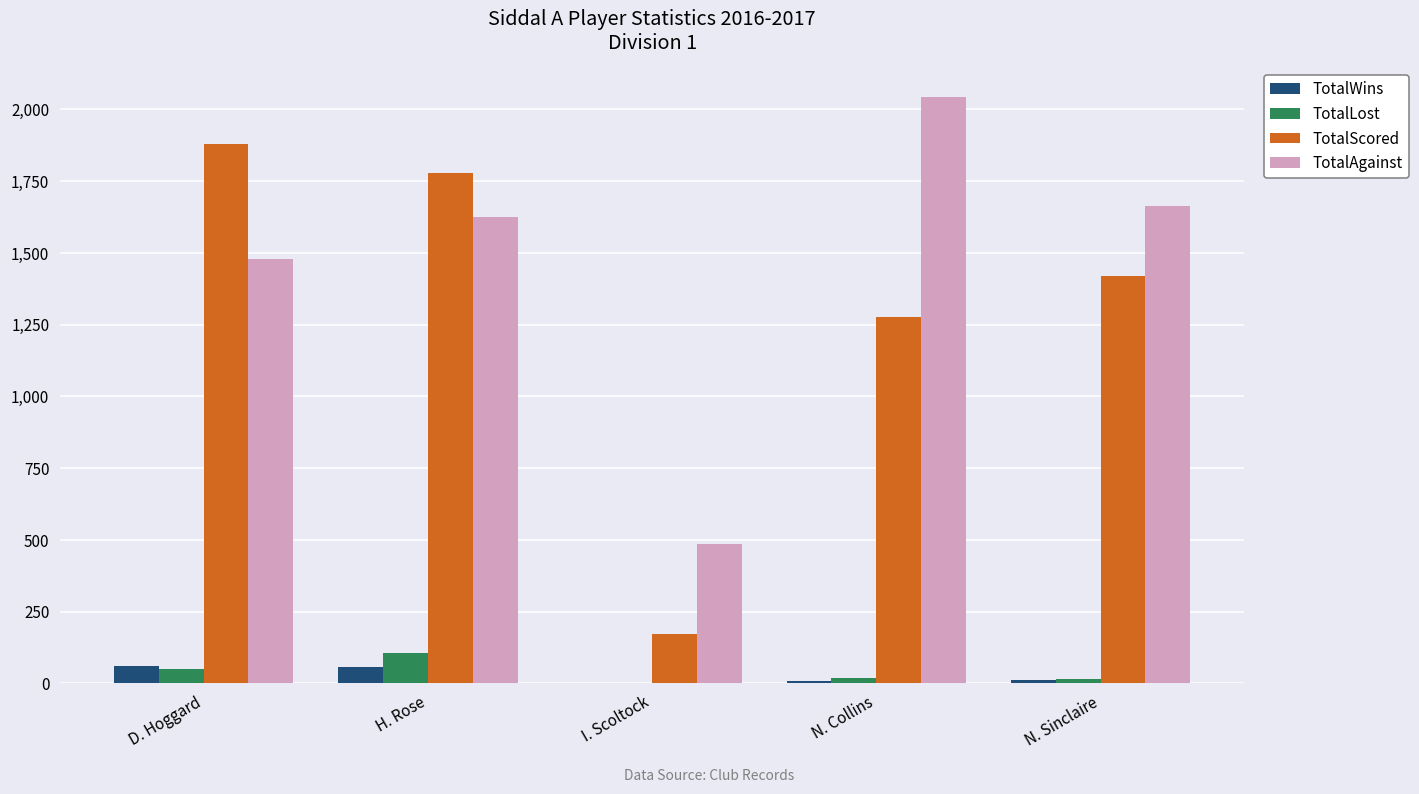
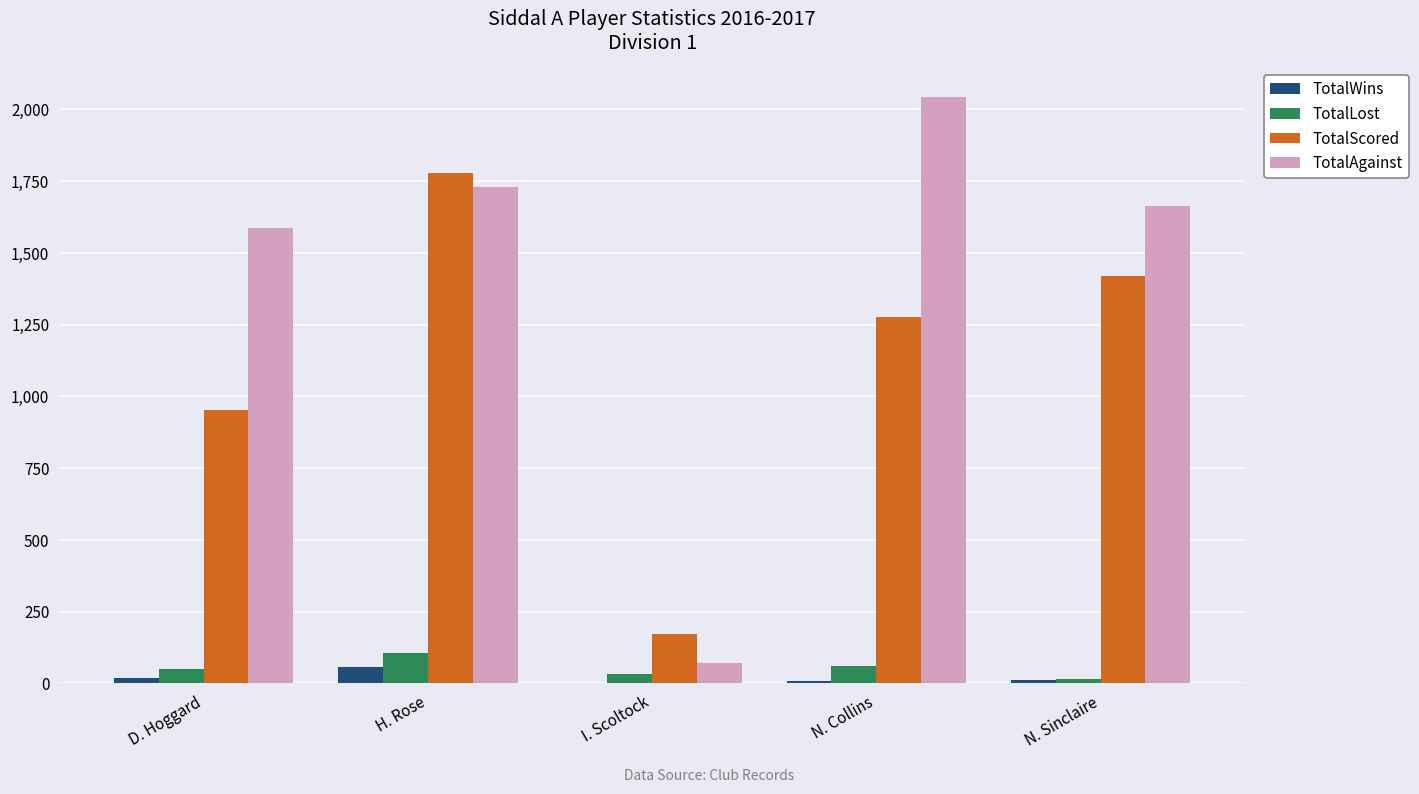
  {
    "TotalWins": {
-     "D. Hoggard": "60",
+     "D. Hoggard": "20",
      "H. Rose": "60",
      "I. Scoltock": "0",
      "N. Collins": "10",
      "N. Sinclaire": "10"
    },
    "TotalLost": {
      "D. Hoggard": "50",
      "H. Rose": "110",
-     "I. Scoltock": "0",
-     "N. Collins": "20",
+     "I. Scoltock": "30",
+     "N. Collins": "60",
      "N. Sinclaire": "20"
    },
    "TotalScored": {
-     "D. Hoggard": "1,880",
+     "D. Hoggard": "950",
      "H. Rose": "1,780",
      "I. Scoltock": "170",
      "N. Collins": "1,280",
      "N. Sinclaire": "1,420"
    },
    "TotalAgainst": {
-     "D. Hoggard": "1,480",
-     "H. Rose": "1,630",
-     "I. Scoltock": "480",
+     "D. Hoggard": "1,590",
+     "H. Rose": "1,730",
+     "I. Scoltock": "70",
      "N. Collins": "2,040",
      "N. Sinclaire": "1,670"
    }
  }
